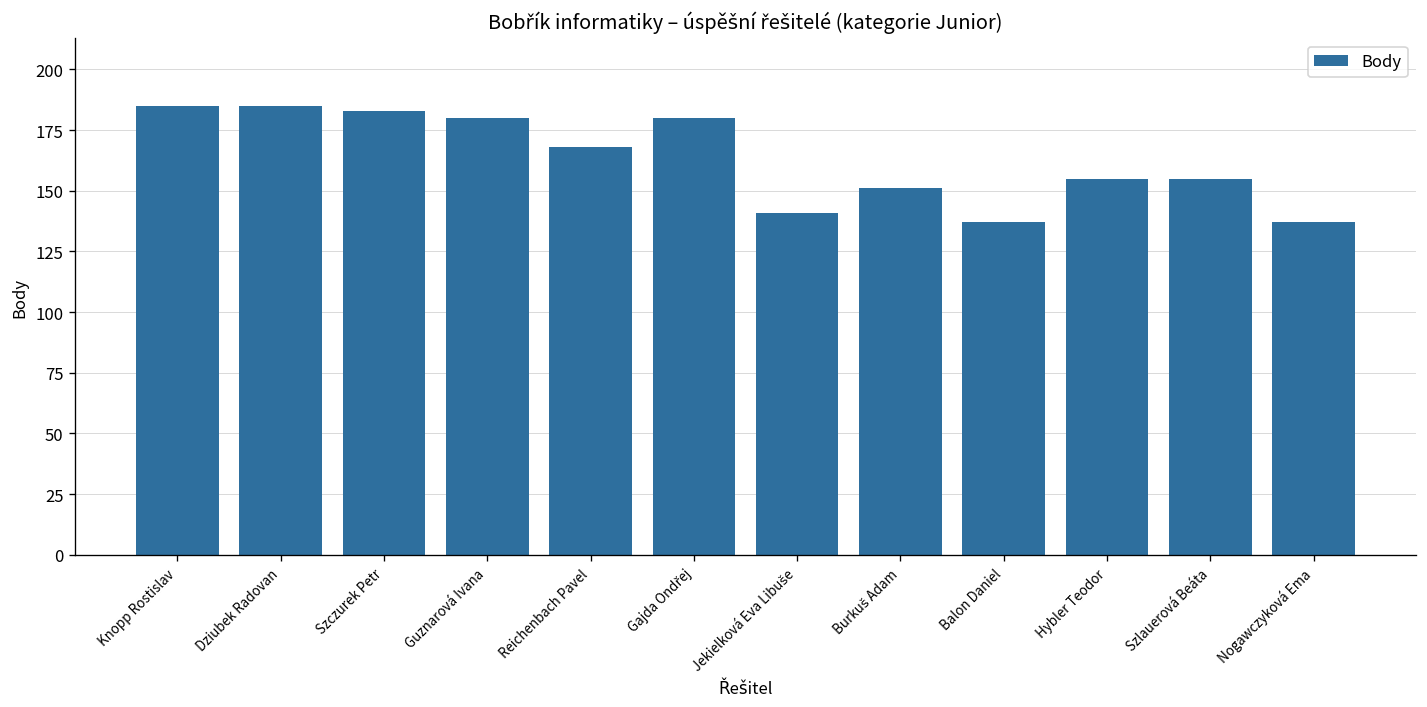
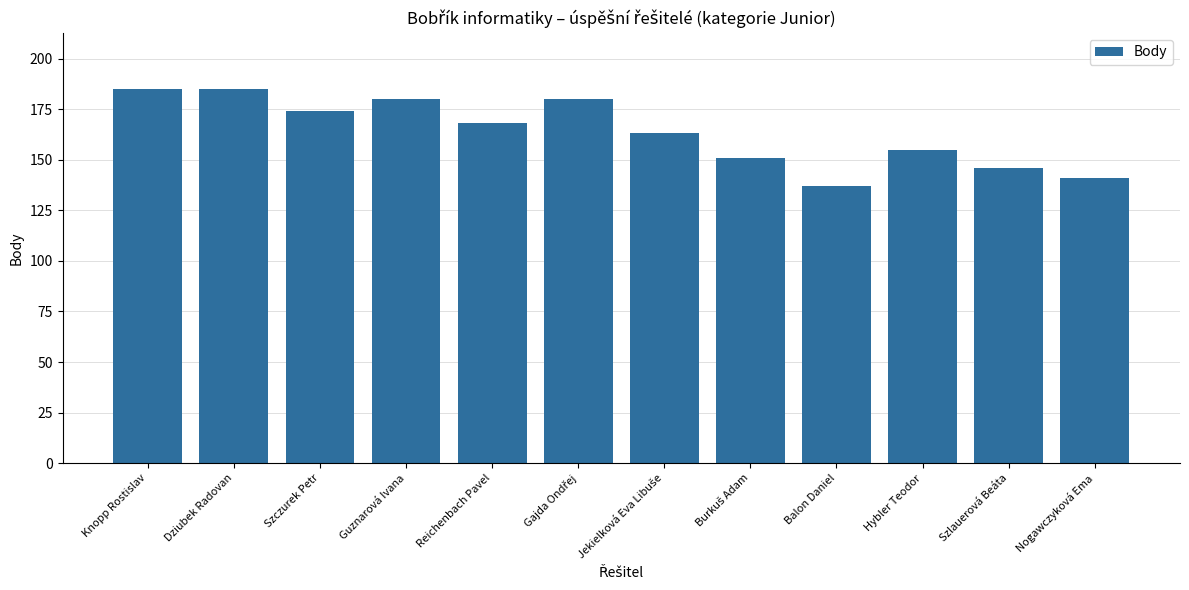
  {
    "Knopp Rostislav": 185,
    "Dziubek Radovan": 185,
-   "Szczurek Petr": 183,
+   "Szczurek Petr": 174,
    "Guznarová Ivana": 180,
    "Reichenbach Pavel": 168,
    "Gajda Ondřej": 180,
-   "Jekielková Eva Libuše": 141,
+   "Jekielková Eva Libuše": 163,
    "Burkuš Adam": 151,
    "Balon Daniel": 137,
    "Hybler Teodor": 155,
-   "Szlauerová Beáta": 155,
-   "Nogawczyková Ema": 137
+   "Szlauerová Beáta": 146,
+   "Nogawczyková Ema": 141
  }
